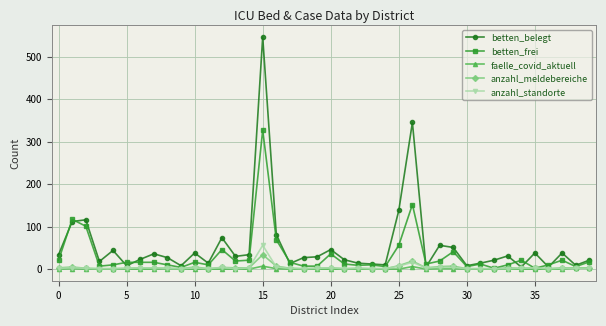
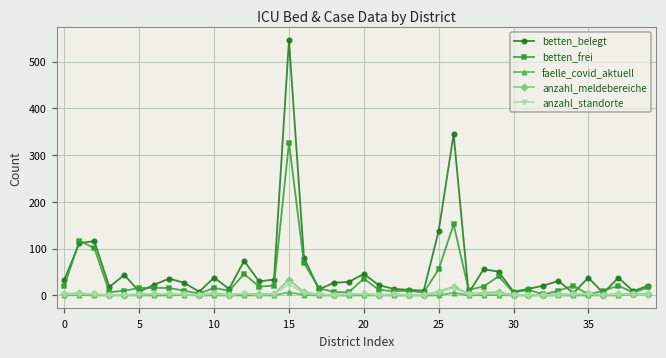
  {
    "anzahl_meldebereiche": {
      "15": 30
    },
    "anzahl_standorte": {
-     "15": 60
+     "15": 20
    }
  }
